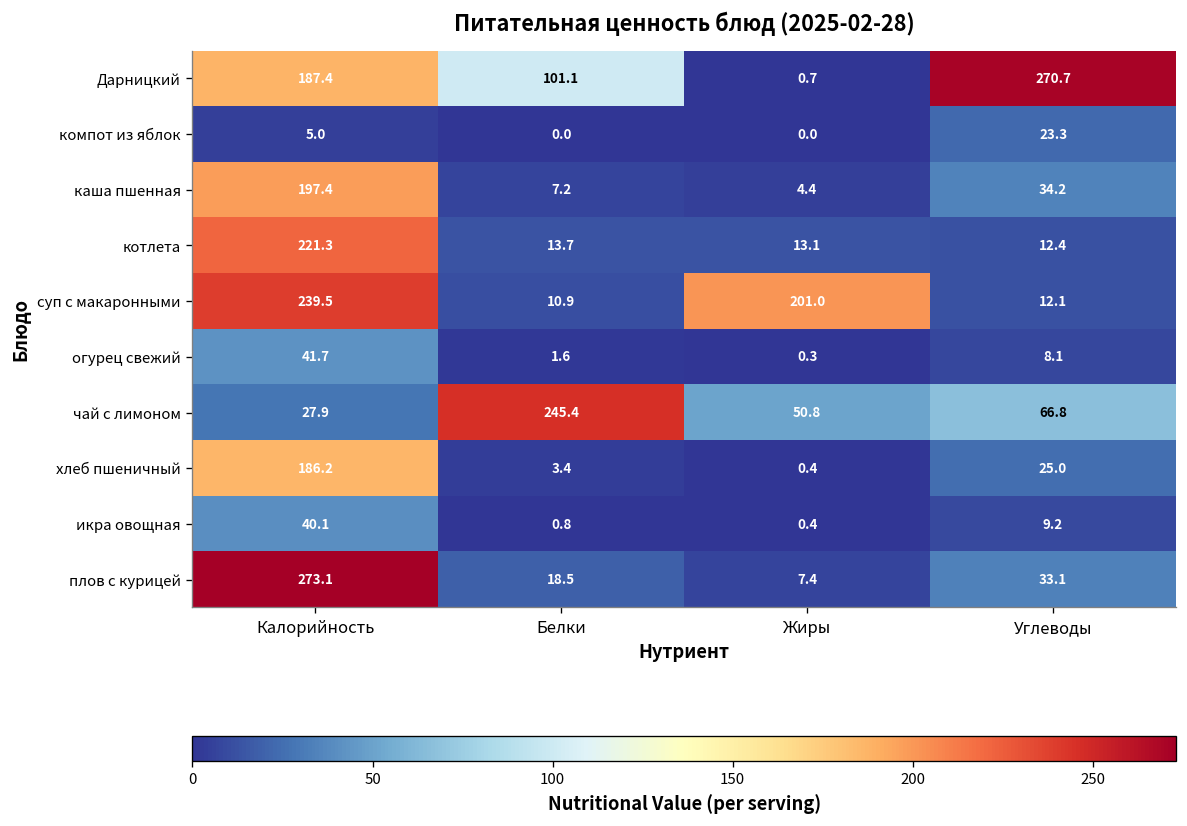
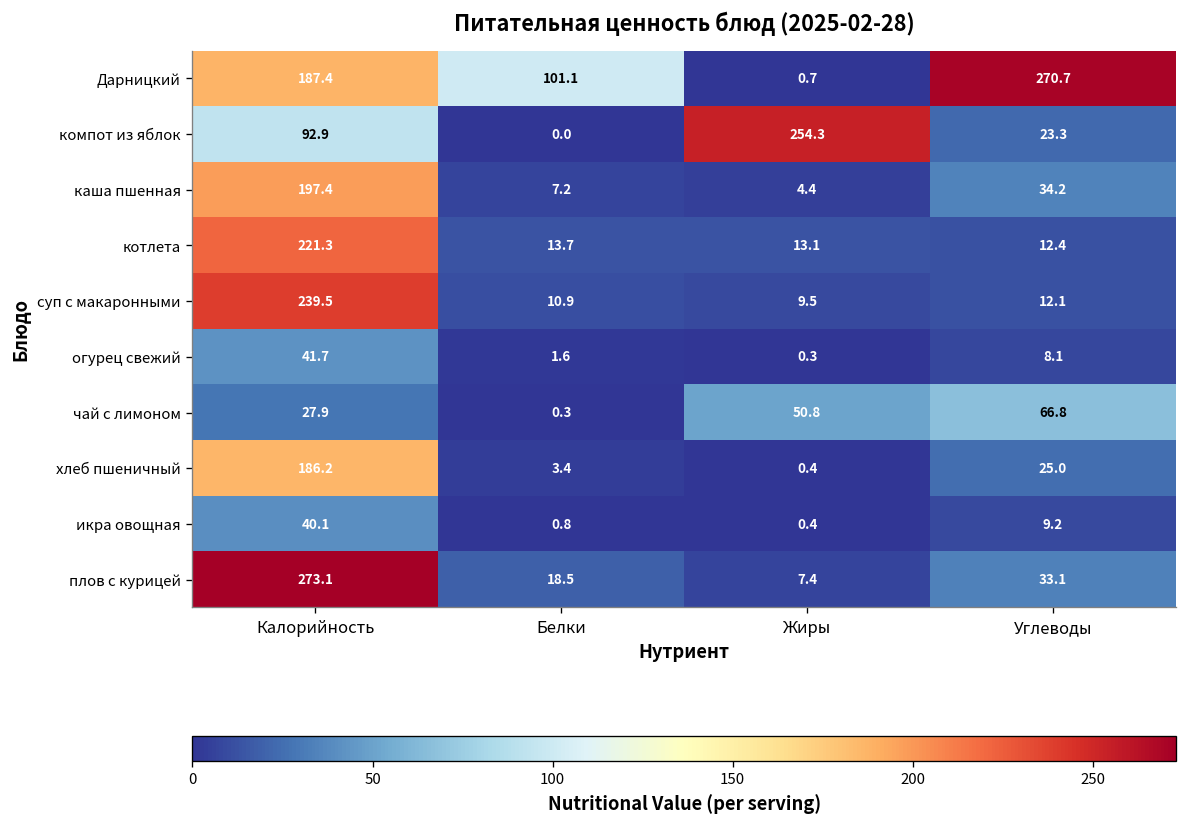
  {
    "Дарницкий": {
      "Калорийность": 187.4,
      "Белки": 101.1,
      "Жиры": 0.7,
      "Углеводы": 270.7
    },
    "компот из яблок": {
-     "Калорийность": 5.0,
+     "Калорийность": 92.9,
      "Белки": 0.0,
-     "Жиры": 0.0,
+     "Жиры": 254.3,
      "Углеводы": 23.3
    },
    "каша пшенная": {
      "Калорийность": 197.4,
      "Белки": 7.2,
      "Жиры": 4.4,
      "Углеводы": 34.2
    },
    "котлета": {
      "Калорийность": 221.3,
      "Белки": 13.7,
      "Жиры": 13.1,
      "Углеводы": 12.4
    },
    "суп с макаронными": {
      "Калорийность": 239.5,
      "Белки": 10.9,
-     "Жиры": 201.0,
+     "Жиры": 9.5,
      "Углеводы": 12.1
    },
    "огурец свежий": {
      "Калорийность": 41.7,
      "Белки": 1.6,
      "Жиры": 0.3,
      "Углеводы": 8.1
    },
    "чай с лимоном": {
      "Калорийность": 27.9,
-     "Белки": 245.4,
+     "Белки": 0.3,
      "Жиры": 50.8,
      "Углеводы": 66.8
    },
    "хлеб пшеничный": {
      "Калорийность": 186.2,
      "Белки": 3.4,
      "Жиры": 0.4,
      "Углеводы": 25.0
    },
    "икра овощная": {
      "Калорийность": 40.1,
      "Белки": 0.8,
      "Жиры": 0.4,
      "Углеводы": 9.2
    },
    "плов с курицей": {
      "Калорийность": 273.1,
      "Белки": 18.5,
      "Жиры": 7.4,
      "Углеводы": 33.1
    }
  }
